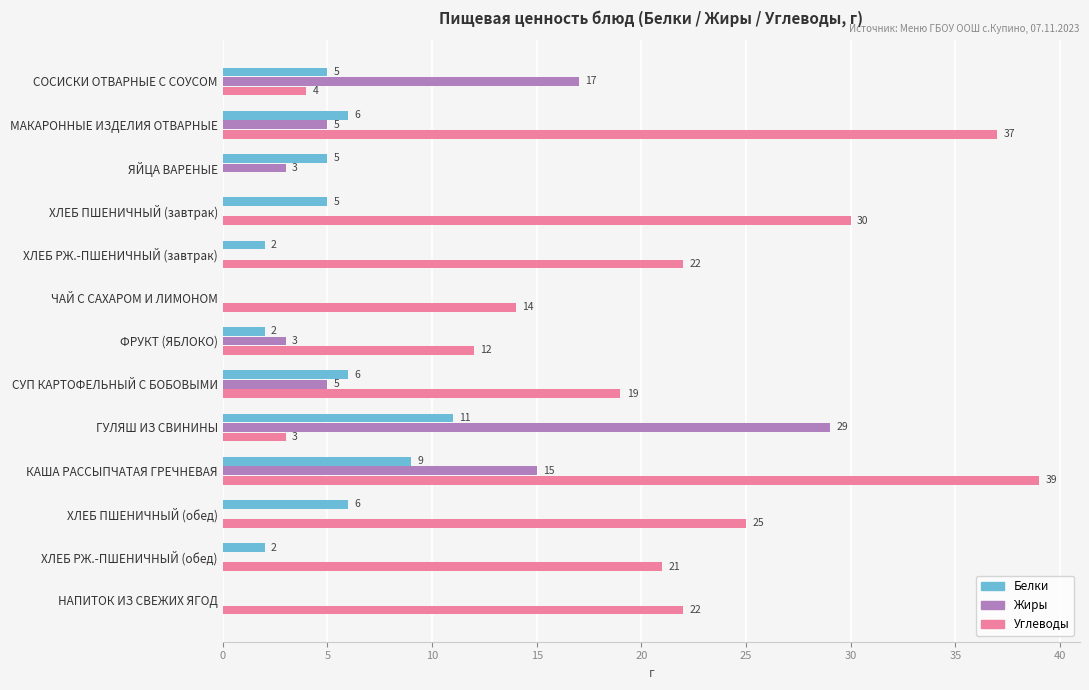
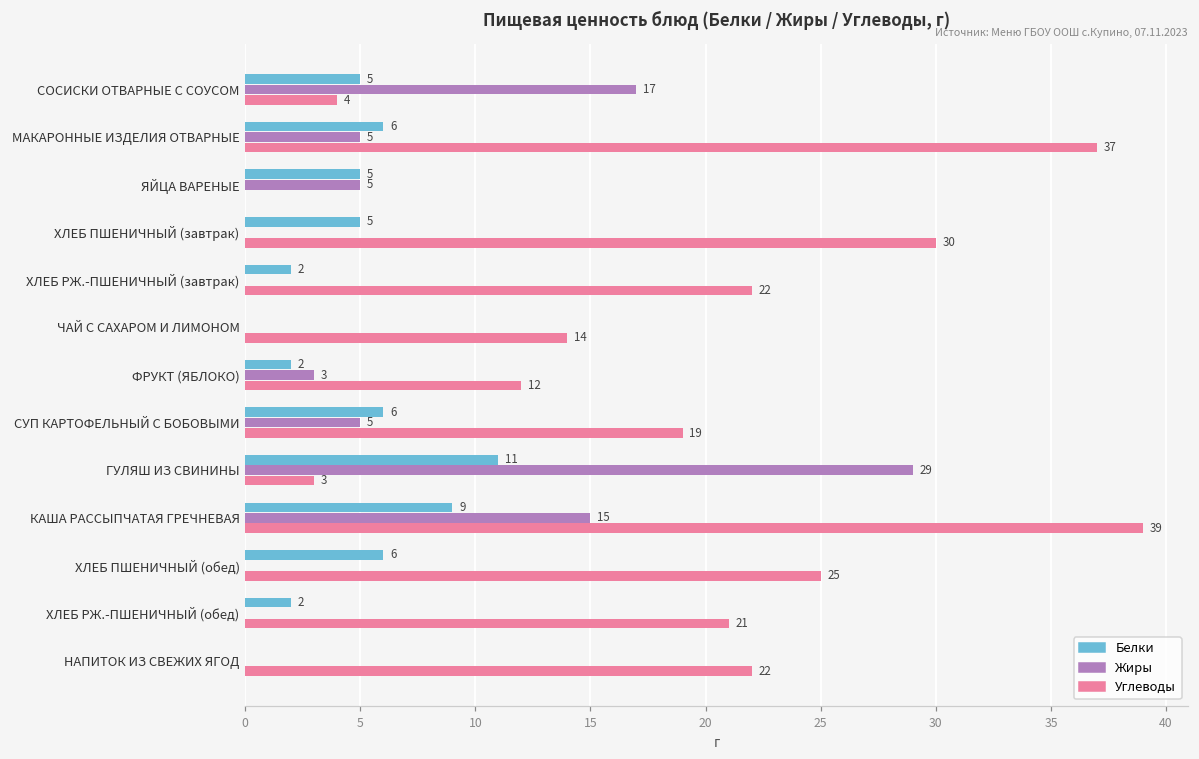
  {
    "Белки": {
      "СОСИСКИ ОТВАРНЫЕ С СОУСОМ": 5,
      "МАКАРОННЫЕ ИЗДЕЛИЯ ОТВАРНЫЕ": 6,
      "ЯЙЦА ВАРЕНЫЕ": 5,
      "ХЛЕБ ПШЕНИЧНЫЙ (завтрак)": 5,
      "ХЛЕБ РЖ.-ПШЕНИЧНЫЙ (завтрак)": 2,
      "ФРУКТ (ЯБЛОКО)": 2,
      "СУП КАРТОФЕЛЬНЫЙ С БОБОВЫМИ": 6,
      "ГУЛЯШ ИЗ СВИНИНЫ": 11,
      "КАША РАССЫПЧАТАЯ ГРЕЧНЕВАЯ": 9,
      "ХЛЕБ ПШЕНИЧНЫЙ (обед)": 6,
      "ХЛЕБ РЖ.-ПШЕНИЧНЫЙ (обед)": 2
    },
    "Жиры": {
      "СОСИСКИ ОТВАРНЫЕ С СОУСОМ": 17,
      "МАКАРОННЫЕ ИЗДЕЛИЯ ОТВАРНЫЕ": 5,
-     "ЯЙЦА ВАРЕНЫЕ": 3,
+     "ЯЙЦА ВАРЕНЫЕ": 5,
      "ФРУКТ (ЯБЛОКО)": 3,
      "СУП КАРТОФЕЛЬНЫЙ С БОБОВЫМИ": 5,
      "ГУЛЯШ ИЗ СВИНИНЫ": 29,
      "КАША РАССЫПЧАТАЯ ГРЕЧНЕВАЯ": 15
    },
    "Углеводы": {
      "СОСИСКИ ОТВАРНЫЕ С СОУСОМ": 4,
      "МАКАРОННЫЕ ИЗДЕЛИЯ ОТВАРНЫЕ": 37,
      "ХЛЕБ ПШЕНИЧНЫЙ (завтрак)": 30,
      "ХЛЕБ РЖ.-ПШЕНИЧНЫЙ (завтрак)": 22,
      "ЧАЙ С САХАРОМ И ЛИМОНОМ": 14,
      "ФРУКТ (ЯБЛОКО)": 12,
      "СУП КАРТОФЕЛЬНЫЙ С БОБОВЫМИ": 19,
      "ГУЛЯШ ИЗ СВИНИНЫ": 3,
      "КАША РАССЫПЧАТАЯ ГРЕЧНЕВАЯ": 39,
      "ХЛЕБ ПШЕНИЧНЫЙ (обед)": 25,
      "ХЛЕБ РЖ.-ПШЕНИЧНЫЙ (обед)": 21,
      "НАПИТОК ИЗ СВЕЖИХ ЯГОД": 22
    }
  }
